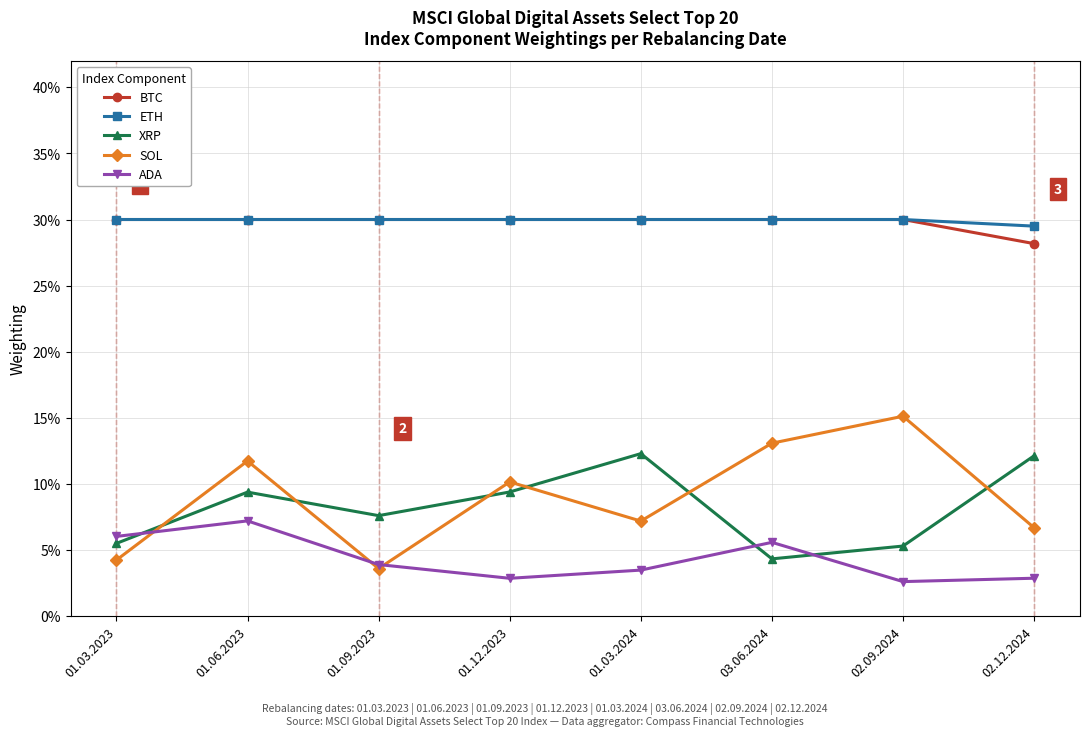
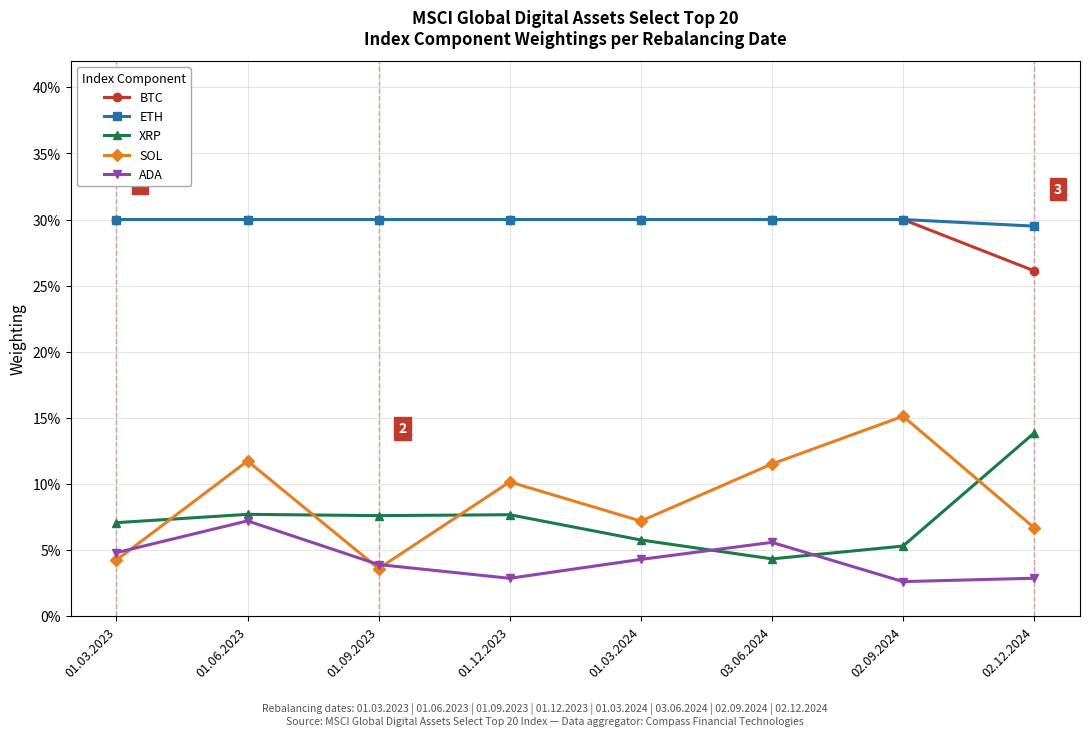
  {
    "BTC": {
-     "02.12.2024": "28.2%"
+     "02.12.2024": "26.1%"
    },
    "ETH": {
      "02.12.2024": "29.5%"
    },
    "XRP": {
-     "01.03.2023": "5.5%",
-     "01.06.2023": "9.4%",
+     "01.03.2023": "7.1%",
+     "01.06.2023": "7.7%",
      "01.09.2023": "7.6%",
-     "01.12.2023": "9.4%",
-     "01.03.2024": "12.3%",
+     "01.12.2023": "7.7%",
+     "01.03.2024": "5.8%",
      "03.06.2024": "4.3%",
      "02.09.2024": "5.3%",
-     "02.12.2024": "12.1%"
+     "02.12.2024": "13.8%"
    },
    "SOL": {
      "01.03.2023": "4.2%",
      "01.06.2023": "11.7%",
      "01.09.2023": "3.6%",
      "01.12.2023": "10.2%",
      "01.03.2024": "7.2%",
-     "03.06.2024": "13.1%",
+     "03.06.2024": "11.5%",
      "02.09.2024": "15.1%",
      "02.12.2024": "6.7%"
    },
    "ADA": {
-     "01.03.2023": "6.0%",
+     "01.03.2023": "4.8%",
      "01.06.2023": "7.2%",
      "01.09.2023": "3.9%",
      "01.12.2023": "2.9%",
-     "01.03.2024": "3.5%",
+     "01.03.2024": "4.3%",
      "03.06.2024": "5.6%",
      "02.09.2024": "2.6%",
      "02.12.2024": "2.9%"
    }
  }
